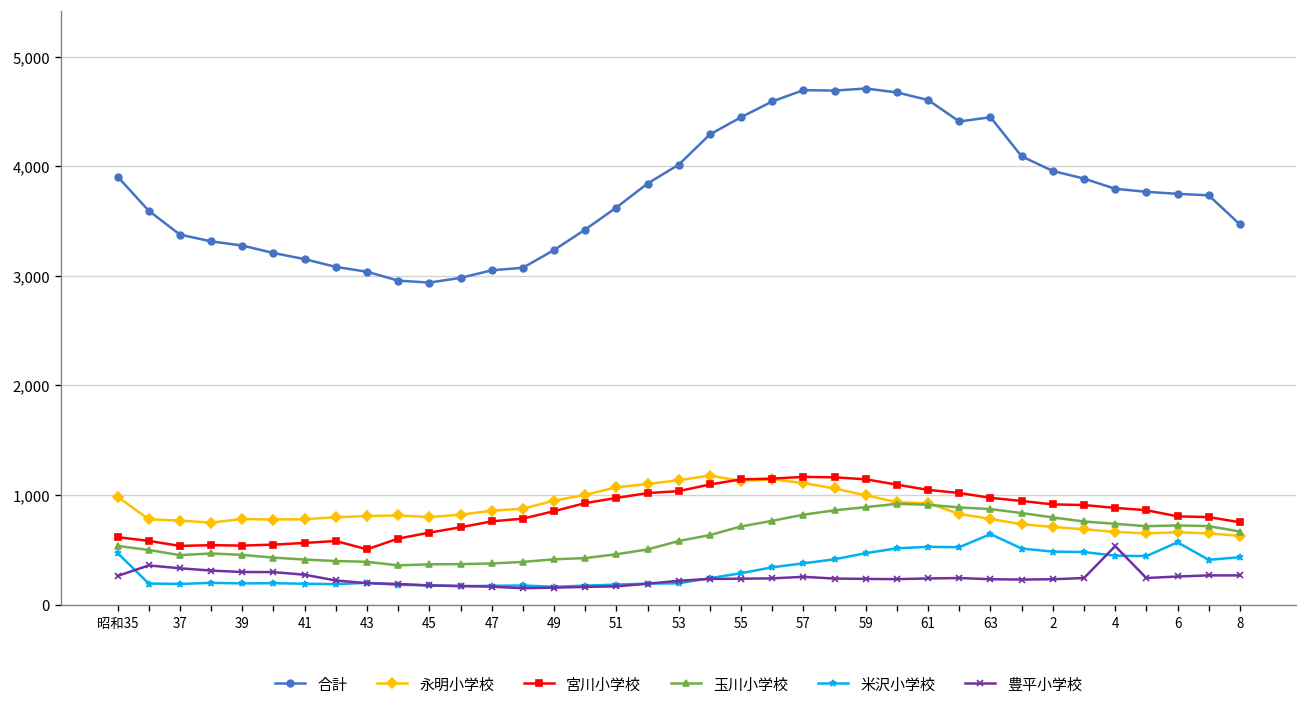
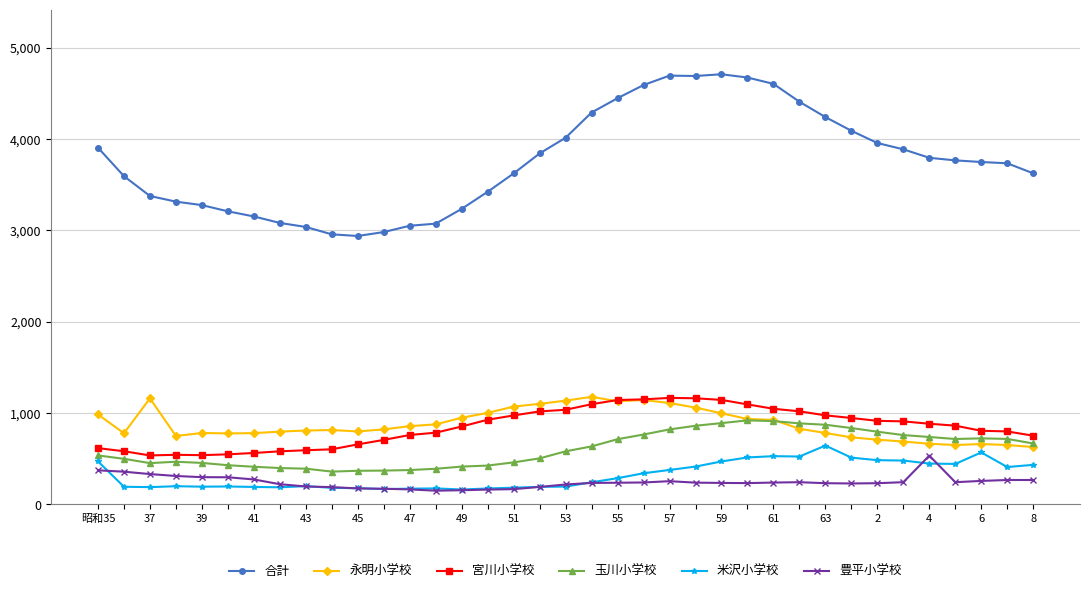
  {
    "合計": {
      "昭和35": "3,900",
      "37": "3,400",
      "39": "3,300",
      "41": "3,200",
      "43": "3,000",
      "45": "2,900",
      "47": "3,100",
      "49": "3,200",
      "51": "3,600",
      "53": "4,000",
      "55": "4,400",
      "57": "4,700",
      "59": "4,700",
      "61": "4,600",
-     "63": "4,400",
+     "63": "4,200",
      "2": "4,000",
      "4": "3,800",
      "6": "3,700",
-     "8": "3,500"
+     "8": "3,600"
    },
    "永明小学校": {
      "昭和35": "1,000",
-     "37": "800",
+     "37": "1,200",
      "39": "800",
      "41": "800",
      "43": "800",
      "45": "800",
      "47": "900",
      "49": "900",
      "51": "1,100",
      "53": "1,100",
      "57": "1,100",
      "59": "1,000",
      "63": "800",
      "2": "700",
      "4": "700",
      "6": "700",
      "8": "600"
    },
    "宮川小学校": {
      "昭和35": "600",
      "37": "500",
      "39": "500",
      "41": "600",
-     "43": "500",
+     "43": "600",
      "45": "700",
      "47": "800",
      "49": "900",
      "51": "1,000",
      "53": "1,000",
      "57": "1,200",
      "59": "1,100",
      "61": "1,000",
      "63": "1,000",
      "2": "900",
      "4": "900",
      "6": "800",
      "8": "800"
    },
    "玉川小学校": {
      "昭和35": "500",
      "37": "500",
      "39": "500",
      "41": "400",
      "43": "400",
      "45": "400",
      "47": "400",
      "49": "400",
      "51": "500",
      "53": "600",
      "55": "700",
      "57": "800",
      "59": "900",
      "63": "900",
      "2": "800",
      "4": "700",
      "6": "700",
      "8": "700"
    },
    "米沢小学校": {
      "昭和35": "500",
      "37": "200",
      "39": "200",
      "41": "200",
      "55": "300",
      "57": "400",
      "59": "500",
      "61": "500",
      "63": "600",
      "2": "500",
      "4": "400",
      "6": "600",
      "8": "400"
    },
    "豊平小学校": {
-     "昭和35": "300",
+     "昭和35": "400",
      "37": "300",
      "39": "300",
      "41": "300",
      "55": "200",
      "57": "300",
      "59": "200",
      "61": "200",
      "63": "200",
      "2": "200",
      "4": "500",
      "6": "300",
      "8": "300"
    }
  }
